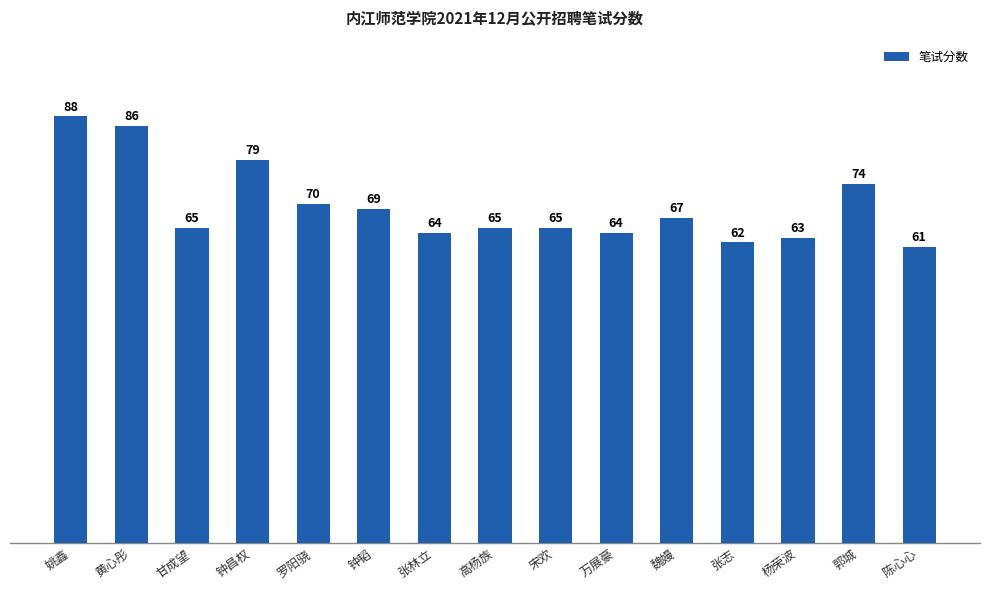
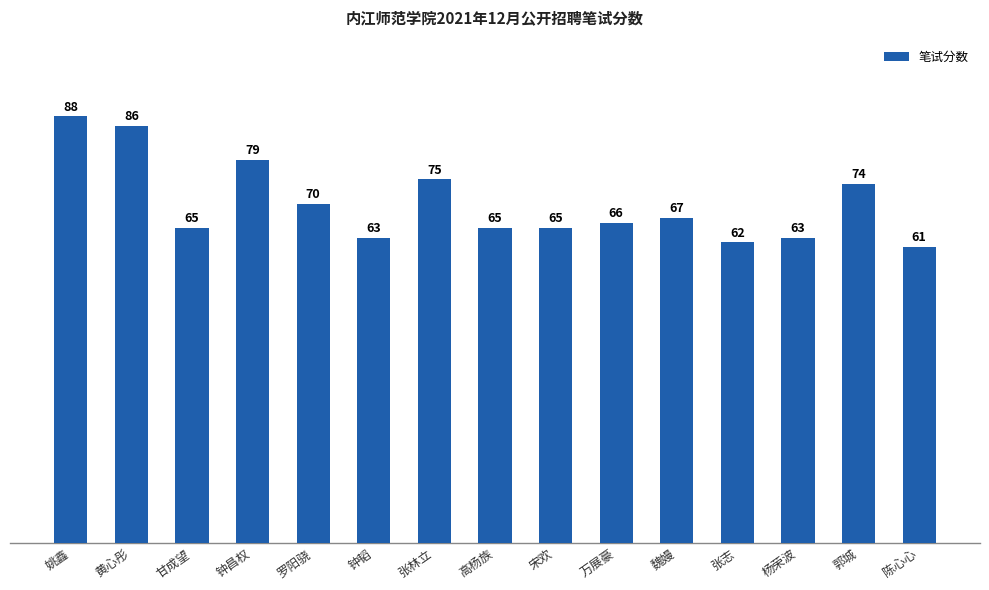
  {
    "姚鑫": 88,
    "黄心彤": 86,
    "甘成望": 65,
    "钟昌权": 79,
    "罗阳骁": 70,
-   "钟韬": 69,
-   "张林立": 64,
+   "钟韬": 63,
+   "张林立": 75,
    "高杨族": 65,
    "宋欢": 65,
-   "万展豪": 64,
+   "万展豪": 66,
    "魏嫚": 67,
    "张志": 62,
    "杨荣波": 63,
    "郭城": 74,
    "陈心心": 61
  }
